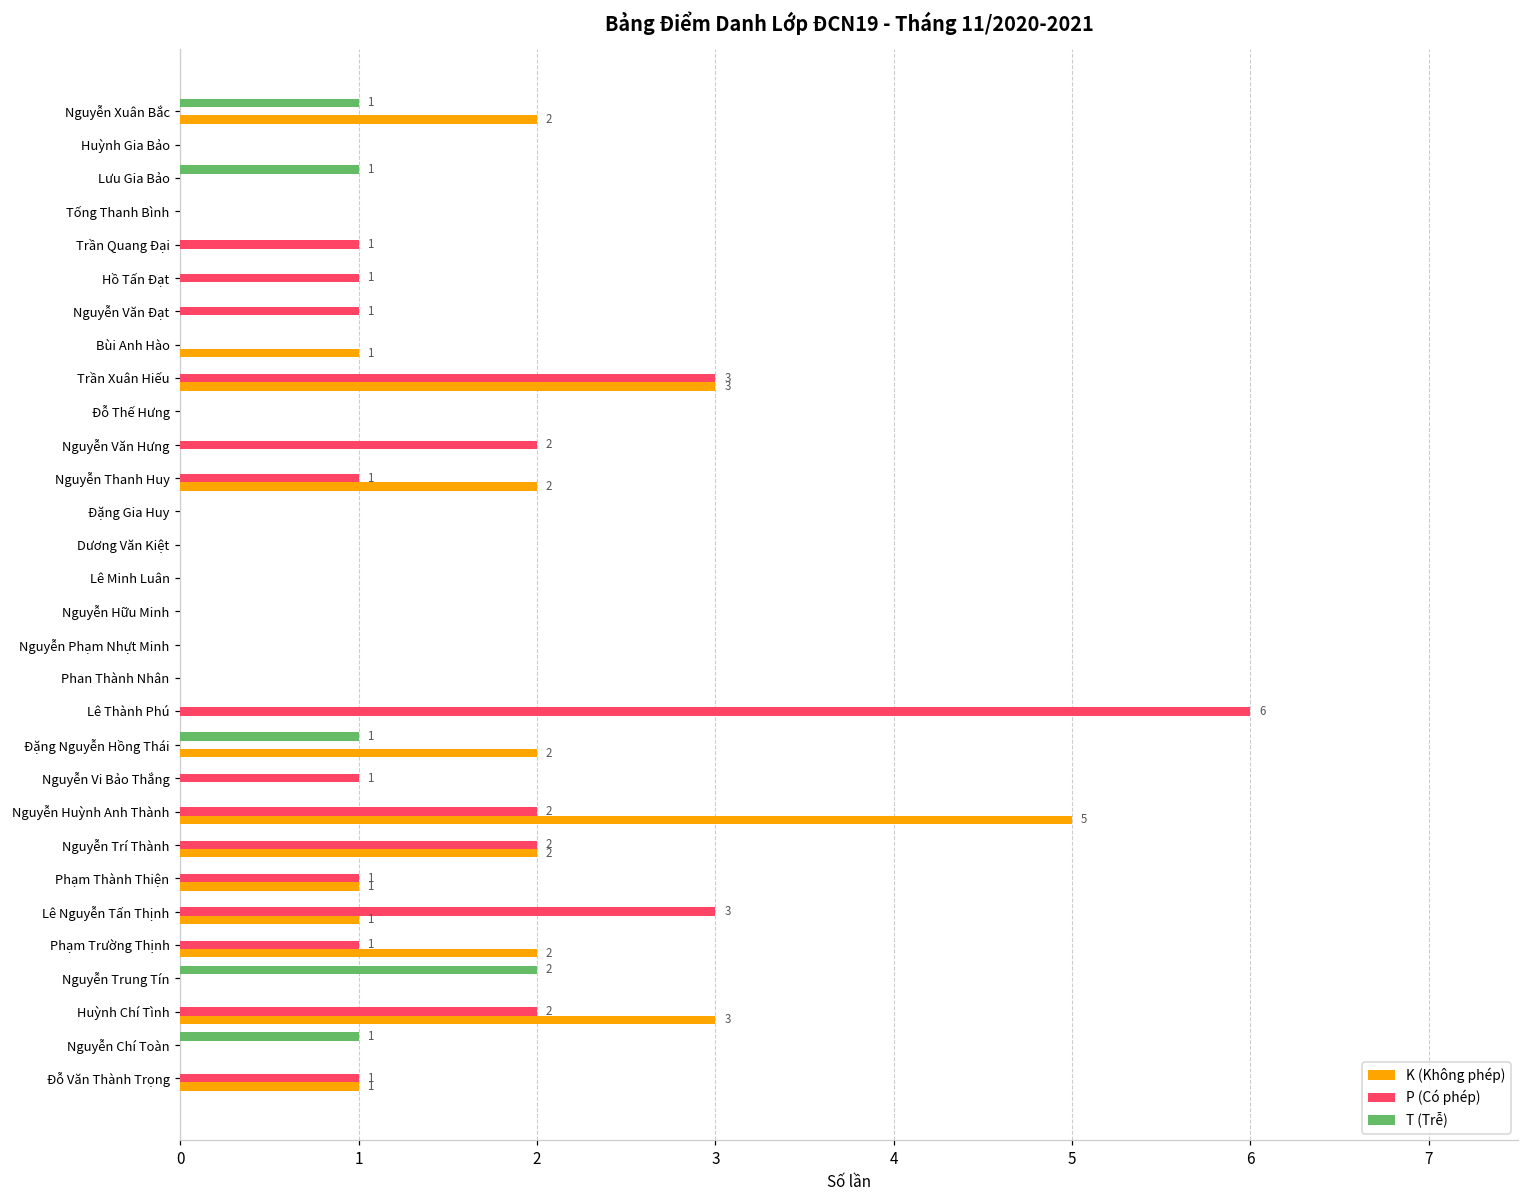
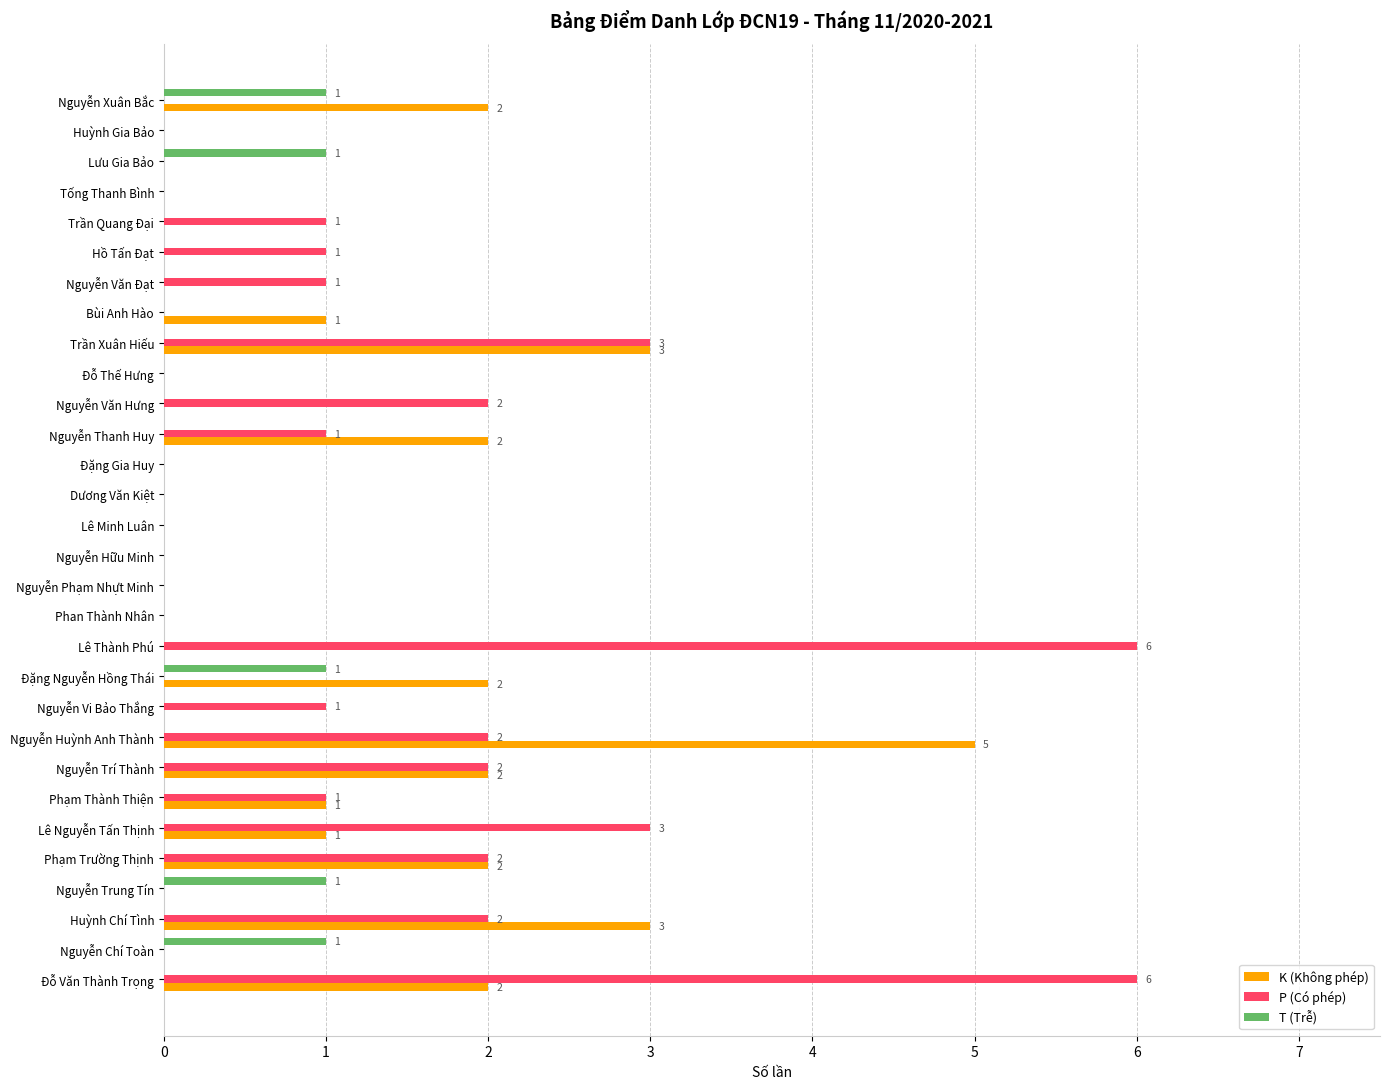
  {
    "K (Không phép)": {
      "Nguyễn Xuân Bắc": 2,
      "Bùi Anh Hào": 1,
      "Nguyễn Thanh Huy": 2,
      "Đặng Nguyễn Hồng Thái": 2,
      "Nguyễn Huỳnh Anh Thành": 5,
      "Lê Nguyễn Tấn Thịnh": 1,
      "Phạm Trường Thịnh": 2,
      "Huỳnh Chí Tình": 3,
-     "Đỗ Văn Thành Trọng": 1
+     "Đỗ Văn Thành Trọng": 2
    },
    "P (Có phép)": {
      "Trần Quang Đại": 1,
      "Hồ Tấn Đạt": 1,
      "Nguyễn Văn Đạt": 1,
      "Nguyễn Văn Hưng": 2,
      "Nguyễn Thanh Huy": 1,
      "Lê Thành Phú": 6,
      "Nguyễn Vi Bảo Thắng": 1,
      "Nguyễn Huỳnh Anh Thành": 2,
      "Lê Nguyễn Tấn Thịnh": 3,
-     "Phạm Trường Thịnh": 1,
+     "Phạm Trường Thịnh": 2,
      "Huỳnh Chí Tình": 2,
-     "Đỗ Văn Thành Trọng": 1
+     "Đỗ Văn Thành Trọng": 6
    },
    "T (Trễ)": {
      "Nguyễn Xuân Bắc": 1,
      "Lưu Gia Bảo": 1,
      "Đặng Nguyễn Hồng Thái": 1,
-     "Nguyễn Trung Tín": 2,
+     "Nguyễn Trung Tín": 1,
      "Nguyễn Chí Toàn": 1
    }
  }
